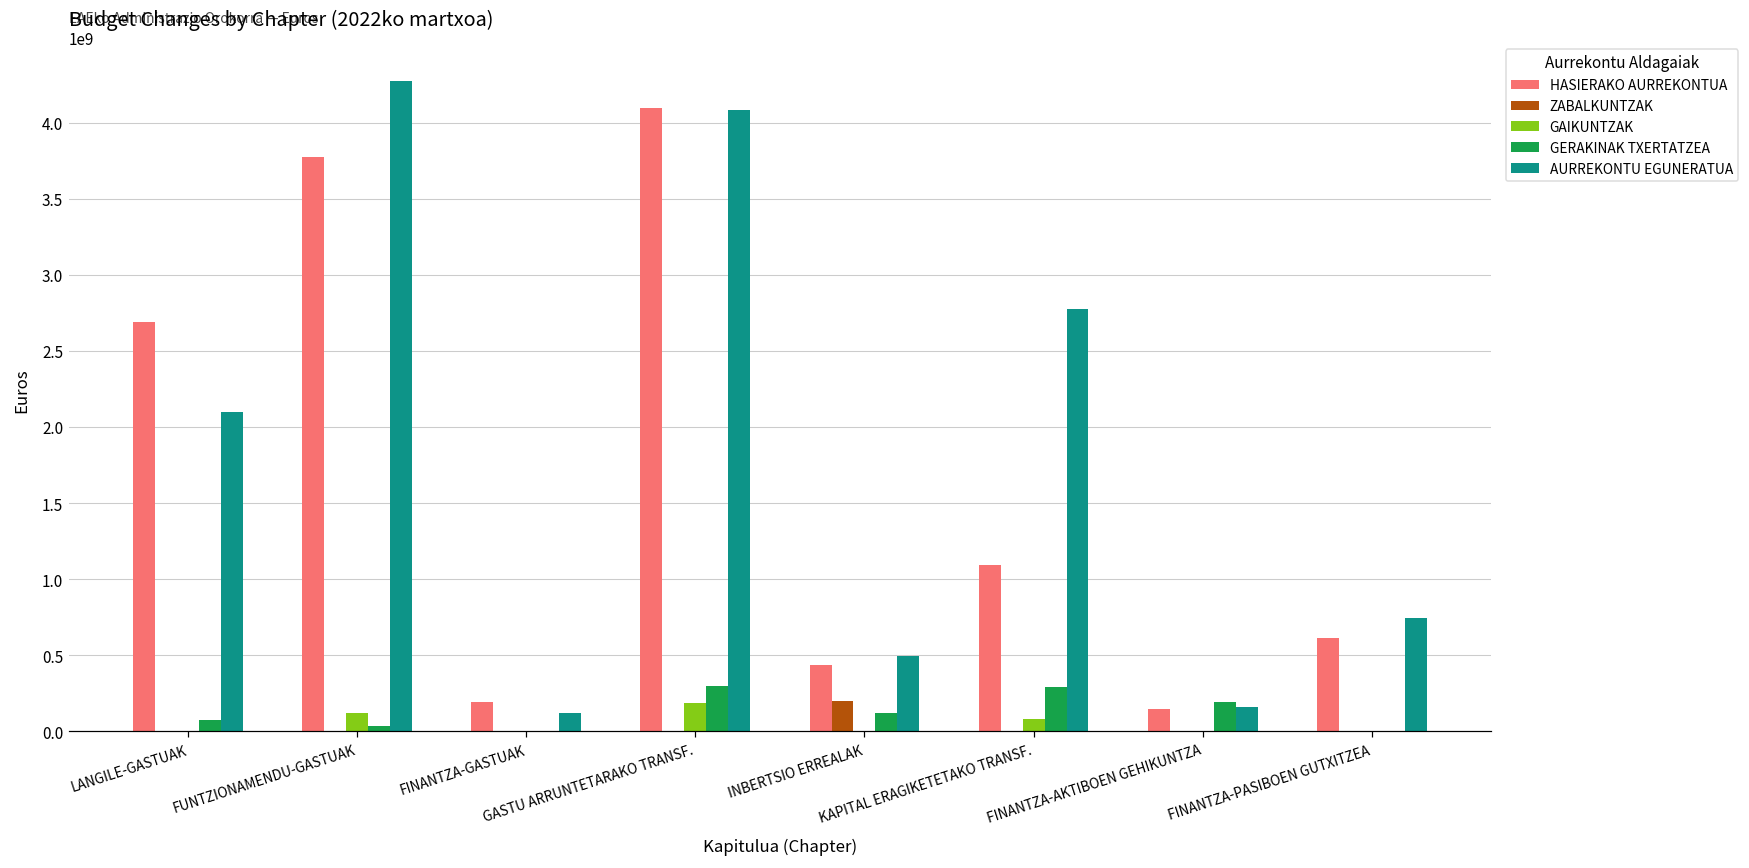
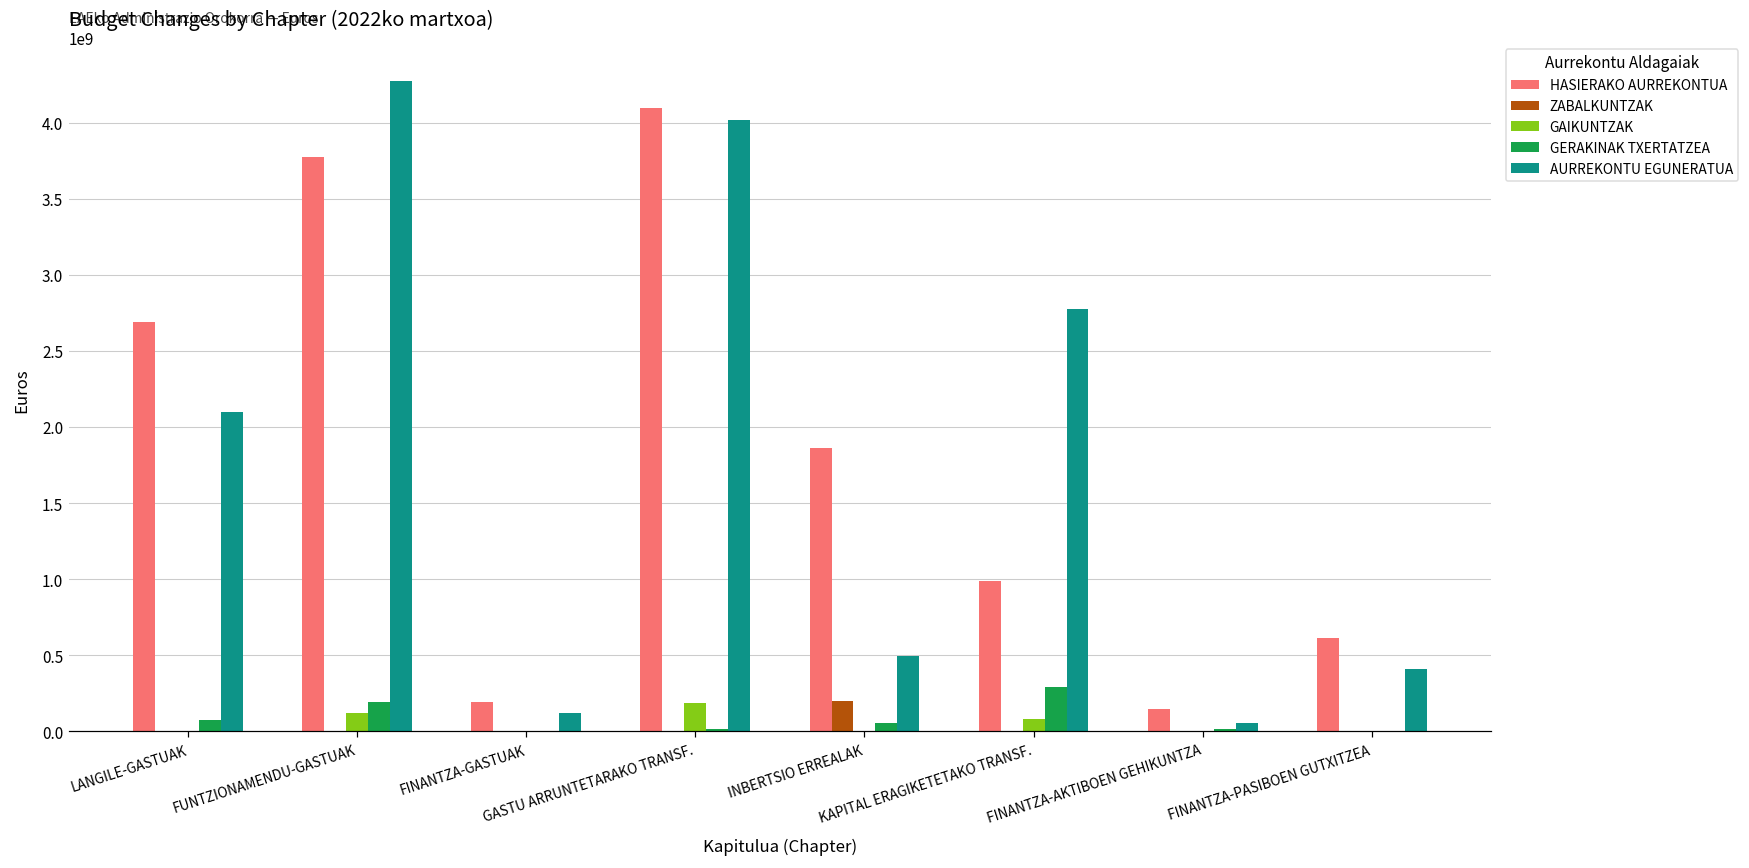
  {
    "HASIERAKO AURREKONTUA": {
      "LANGILE-GASTUAK": 2690000000,
      "FUNTZIONAMENDU-GASTUAK": 3780000000,
      "FINANTZA-GASTUAK": 190000000,
      "GASTU ARRUNTETARAKO TRANSF.": 4100000000,
-     "INBERTSIO ERREALAK": 440000000,
-     "KAPITAL ERAGIKETETAKO TRANSF.": 1090000000,
+     "INBERTSIO ERREALAK": 1860000000,
+     "KAPITAL ERAGIKETETAKO TRANSF.": 990000000,
      "FINANTZA-AKTIBOEN GEHIKUNTZA": 140000000,
      "FINANTZA-PASIBOEN GUTXITZEA": 610000000
    },
    "ZABALKUNTZAK": {
      "LANGILE-GASTUAK": 0,
      "FUNTZIONAMENDU-GASTUAK": 0,
      "FINANTZA-GASTUAK": 0,
      "GASTU ARRUNTETARAKO TRANSF.": 0,
      "INBERTSIO ERREALAK": 200000000,
      "KAPITAL ERAGIKETETAKO TRANSF.": 0,
      "FINANTZA-AKTIBOEN GEHIKUNTZA": 0,
      "FINANTZA-PASIBOEN GUTXITZEA": 0
    },
    "GAIKUNTZAK": {
      "LANGILE-GASTUAK": 0,
      "FUNTZIONAMENDU-GASTUAK": 120000000,
      "FINANTZA-GASTUAK": 0,
      "GASTU ARRUNTETARAKO TRANSF.": 190000000,
      "INBERTSIO ERREALAK": 0,
      "KAPITAL ERAGIKETETAKO TRANSF.": 80000000,
      "FINANTZA-AKTIBOEN GEHIKUNTZA": 0,
      "FINANTZA-PASIBOEN GUTXITZEA": 0
    },
    "GERAKINAK TXERTATZEA": {
      "LANGILE-GASTUAK": 80000000,
-     "FUNTZIONAMENDU-GASTUAK": 40000000,
+     "FUNTZIONAMENDU-GASTUAK": 190000000,
      "FINANTZA-GASTUAK": 0,
-     "GASTU ARRUNTETARAKO TRANSF.": 290000000,
-     "INBERTSIO ERREALAK": 120000000,
+     "GASTU ARRUNTETARAKO TRANSF.": 20000000,
+     "INBERTSIO ERREALAK": 60000000,
      "KAPITAL ERAGIKETETAKO TRANSF.": 290000000,
-     "FINANTZA-AKTIBOEN GEHIKUNTZA": 190000000,
+     "FINANTZA-AKTIBOEN GEHIKUNTZA": 20000000,
      "FINANTZA-PASIBOEN GUTXITZEA": 0
    },
    "AURREKONTU EGUNERATUA": {
      "LANGILE-GASTUAK": 2100000000,
      "FUNTZIONAMENDU-GASTUAK": 4270000000,
      "FINANTZA-GASTUAK": 120000000,
-     "GASTU ARRUNTETARAKO TRANSF.": 4090000000,
+     "GASTU ARRUNTETARAKO TRANSF.": 4010000000,
      "INBERTSIO ERREALAK": 490000000,
      "KAPITAL ERAGIKETETAKO TRANSF.": 2770000000,
-     "FINANTZA-AKTIBOEN GEHIKUNTZA": 160000000,
-     "FINANTZA-PASIBOEN GUTXITZEA": 750000000
+     "FINANTZA-AKTIBOEN GEHIKUNTZA": 60000000,
+     "FINANTZA-PASIBOEN GUTXITZEA": 410000000
    }
  }
